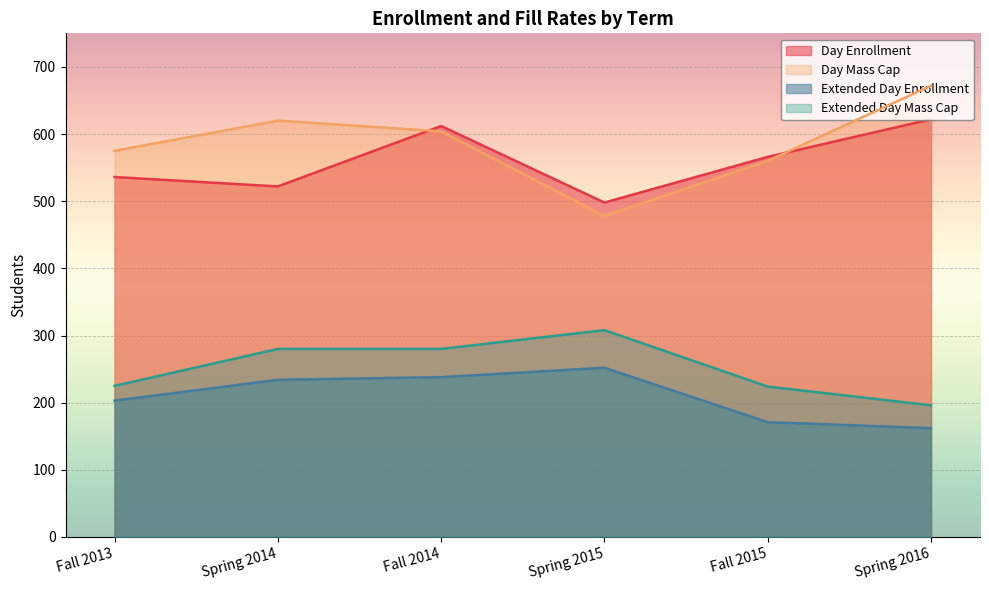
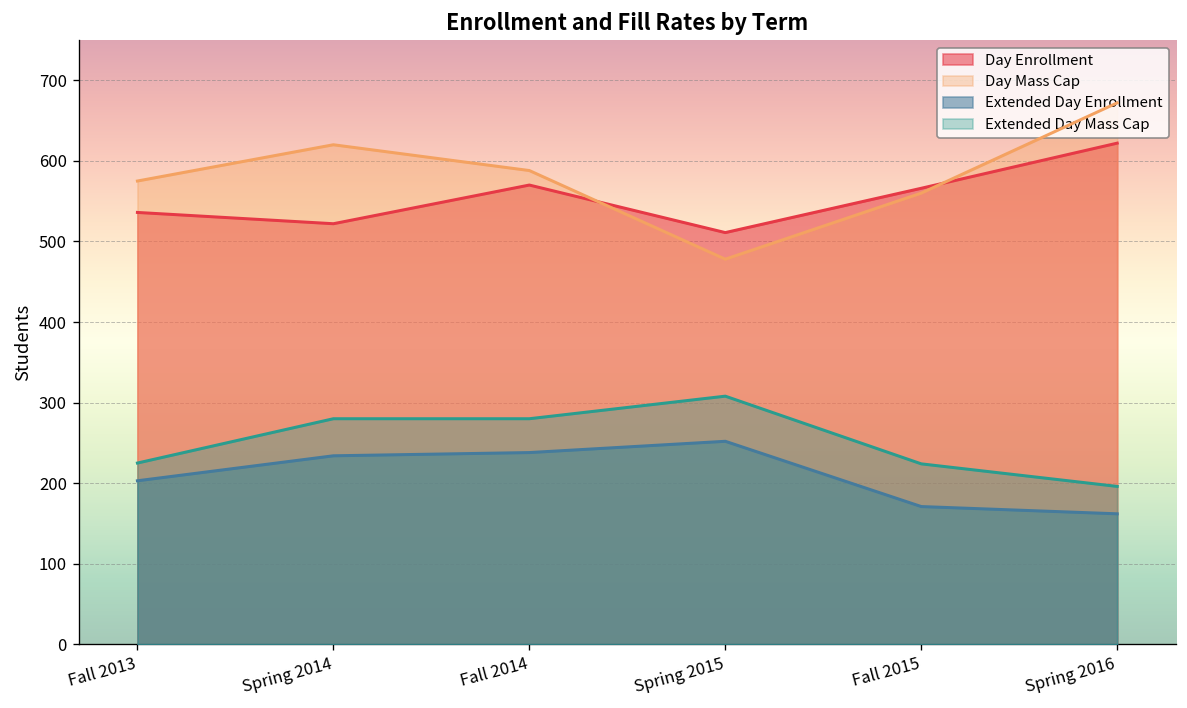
  {
    "Day Enrollment": {
      "Fall 2013": 540,
      "Spring 2014": 520,
-     "Fall 2014": 610,
-     "Spring 2015": 500,
+     "Fall 2014": 570,
+     "Spring 2015": 510,
      "Fall 2015": 570
    },
    "Day Mass Cap": {
      "Fall 2013": 580,
      "Spring 2014": 620,
-     "Fall 2014": 600,
+     "Fall 2014": 590,
      "Spring 2015": 480,
      "Fall 2015": 560
    }
  }
